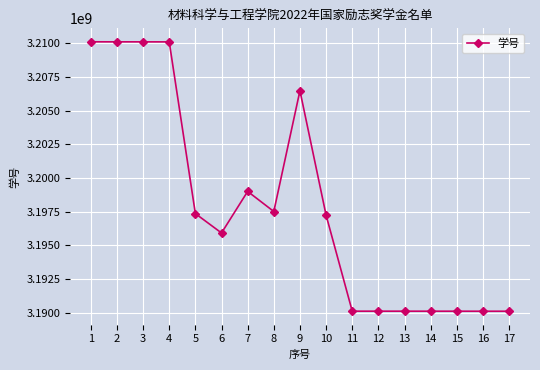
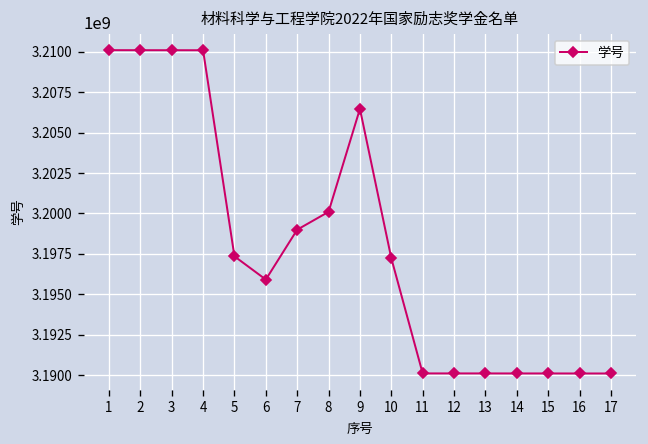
  {
    "1": 3210100000,
    "2": 3210100000,
    "3": 3210100000,
    "4": 3210100000,
    "5": 3197400000,
    "6": 3195900000,
    "7": 3199000000,
-   "8": 3197500000,
+   "8": 3200100000,
    "9": 3206500000,
    "10": 3197200000,
    "11": 3190100000,
    "12": 3190100000,
    "13": 3190100000,
    "14": 3190100000,
    "15": 3190100000,
    "16": 3190100000,
    "17": 3190100000
  }
